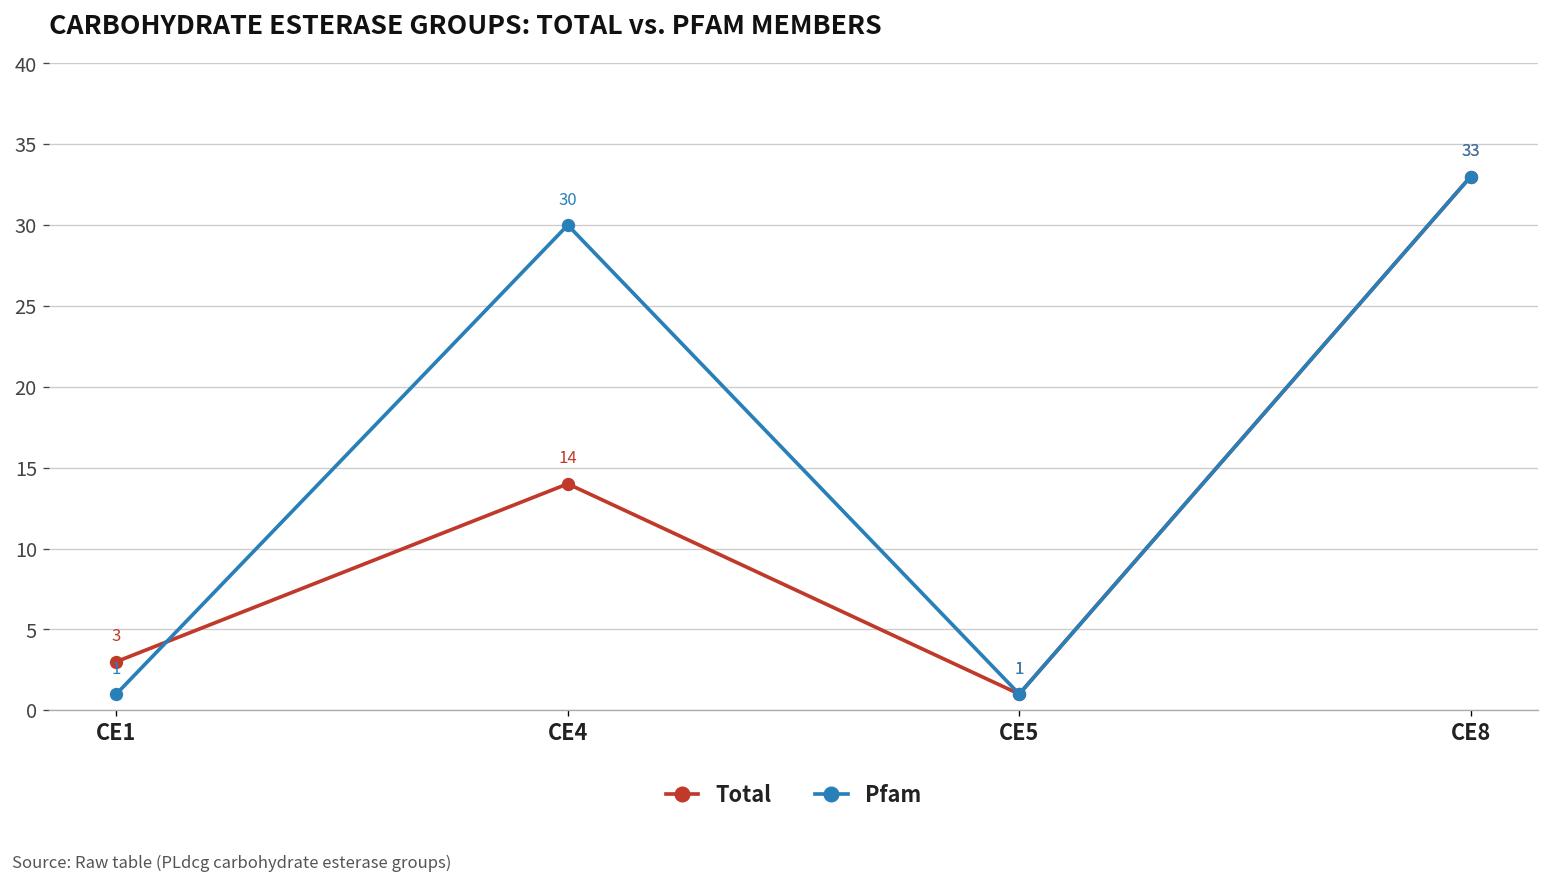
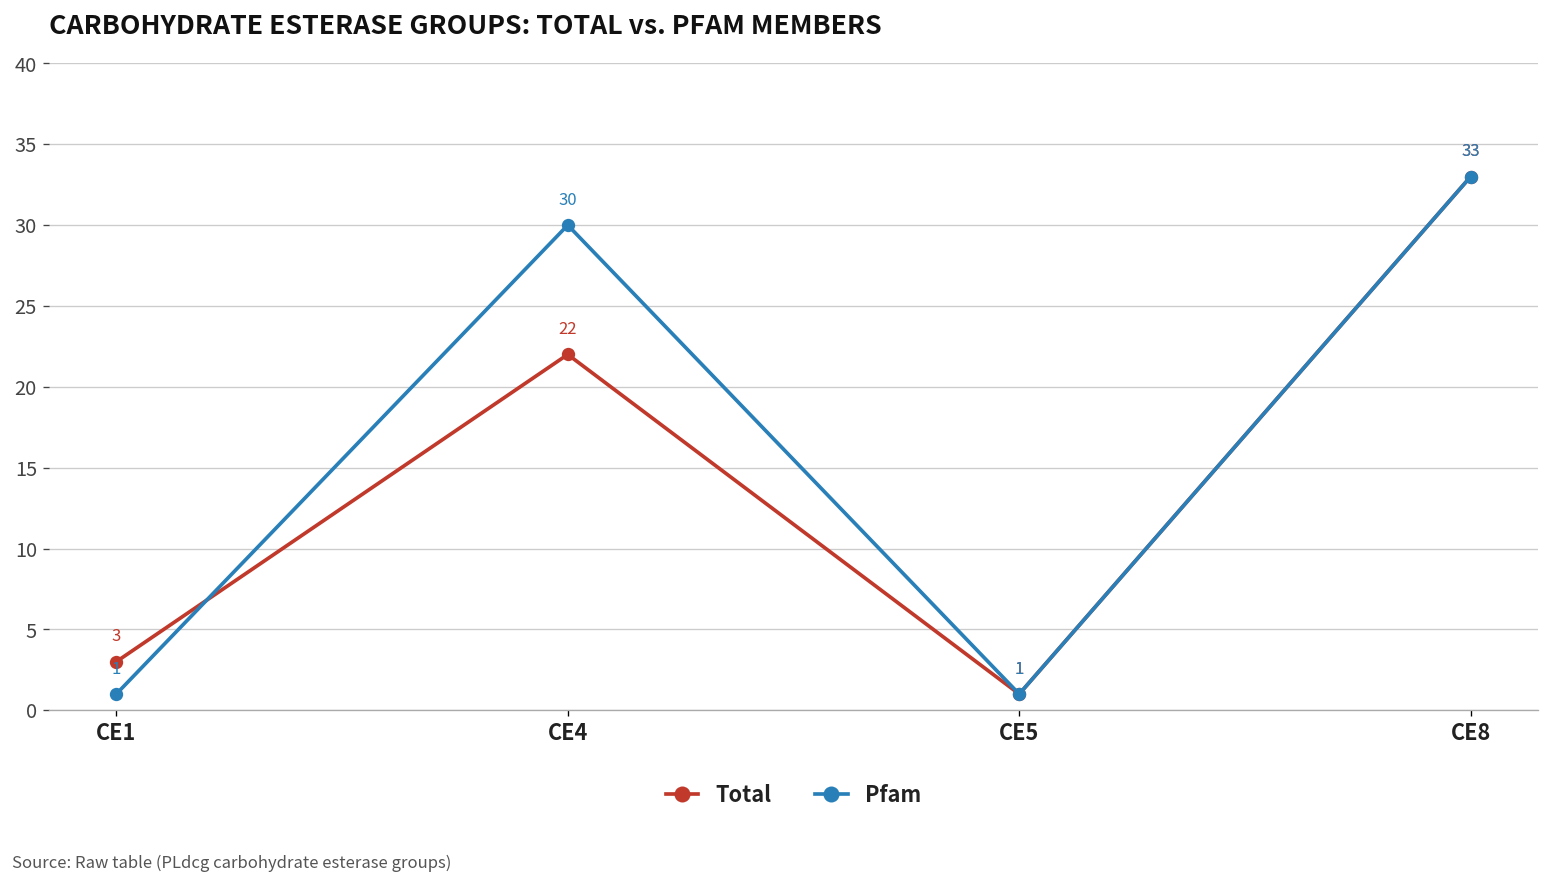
  {
    "Total": {
      "CE1": 3,
-     "CE4": 14
+     "CE4": 22
    },
    "Pfam": {
      "CE4": 30
    }
  }
